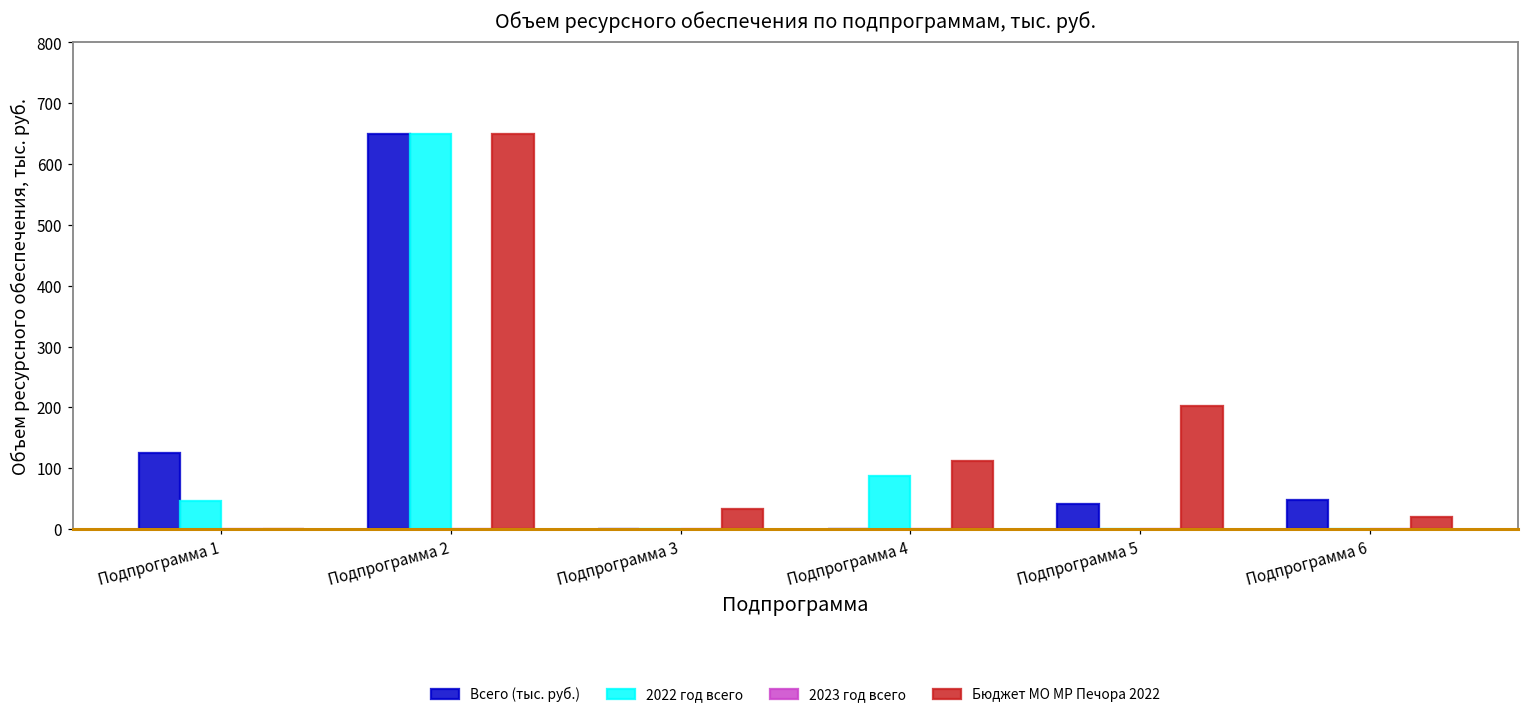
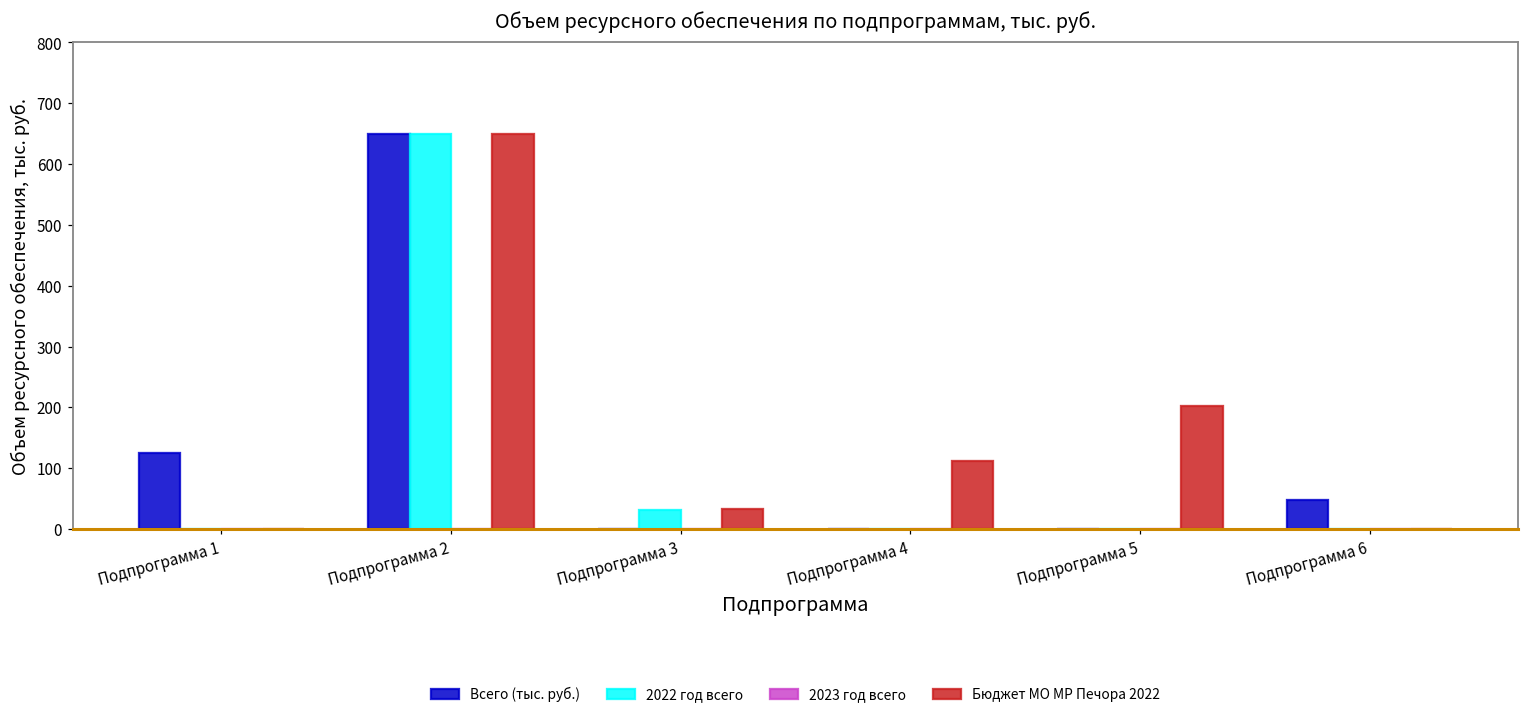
  {
    "Всего (тыс. руб.)": {
      "Подпрограмма 1": 130,
      "Подпрограмма 2": 650,
      "Подпрограмма 3": 0,
      "Подпрограмма 4": 0,
-     "Подпрограмма 5": 40,
+     "Подпрограмма 5": 0,
      "Подпрограмма 6": 50
    },
    "2022 год всего": {
-     "Подпрограмма 1": 50,
+     "Подпрограмма 1": 0,
      "Подпрограмма 2": 650,
-     "Подпрограмма 3": 0,
-     "Подпрограмма 4": 90,
+     "Подпрограмма 3": 30,
+     "Подпрограмма 4": 0,
      "Подпрограмма 5": 0,
      "Подпрограмма 6": 0
    },
    "2023 год всего": {
      "Подпрограмма 1": 0,
      "Подпрограмма 2": 0,
      "Подпрограмма 3": 0,
      "Подпрограмма 4": 0,
      "Подпрограмма 5": 0,
      "Подпрограмма 6": 0
    },
    "Бюджет МО МР Печора 2022": {
      "Подпрограмма 1": 0,
      "Подпрограмма 2": 650,
      "Подпрограмма 3": 30,
      "Подпрограмма 4": 110,
      "Подпрограмма 5": 200,
-     "Подпрограмма 6": 20
+     "Подпрограмма 6": 0
    }
  }
